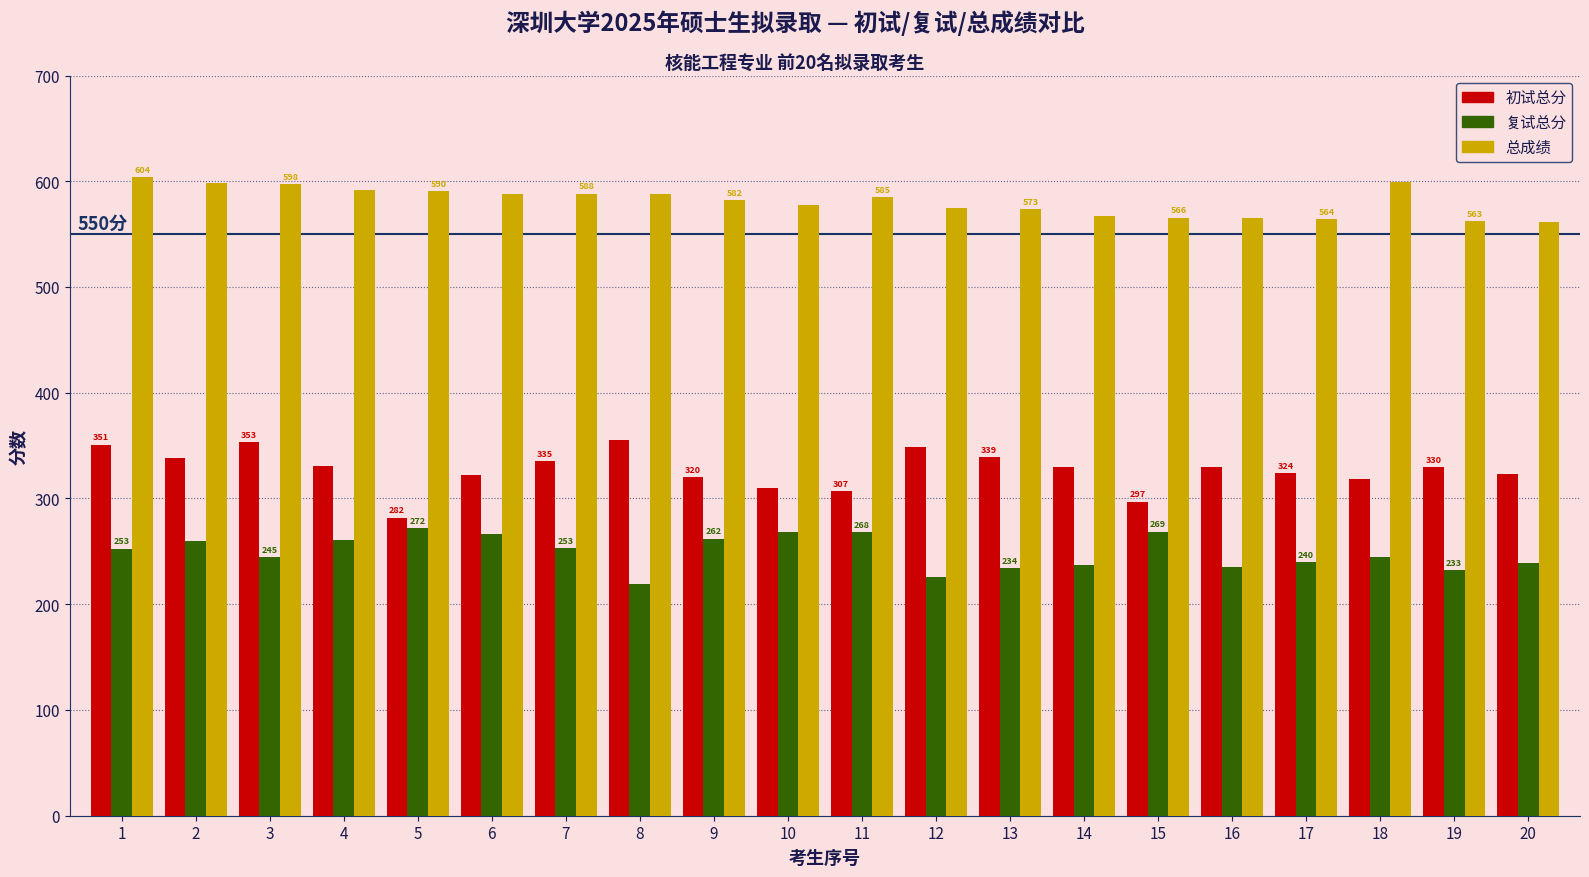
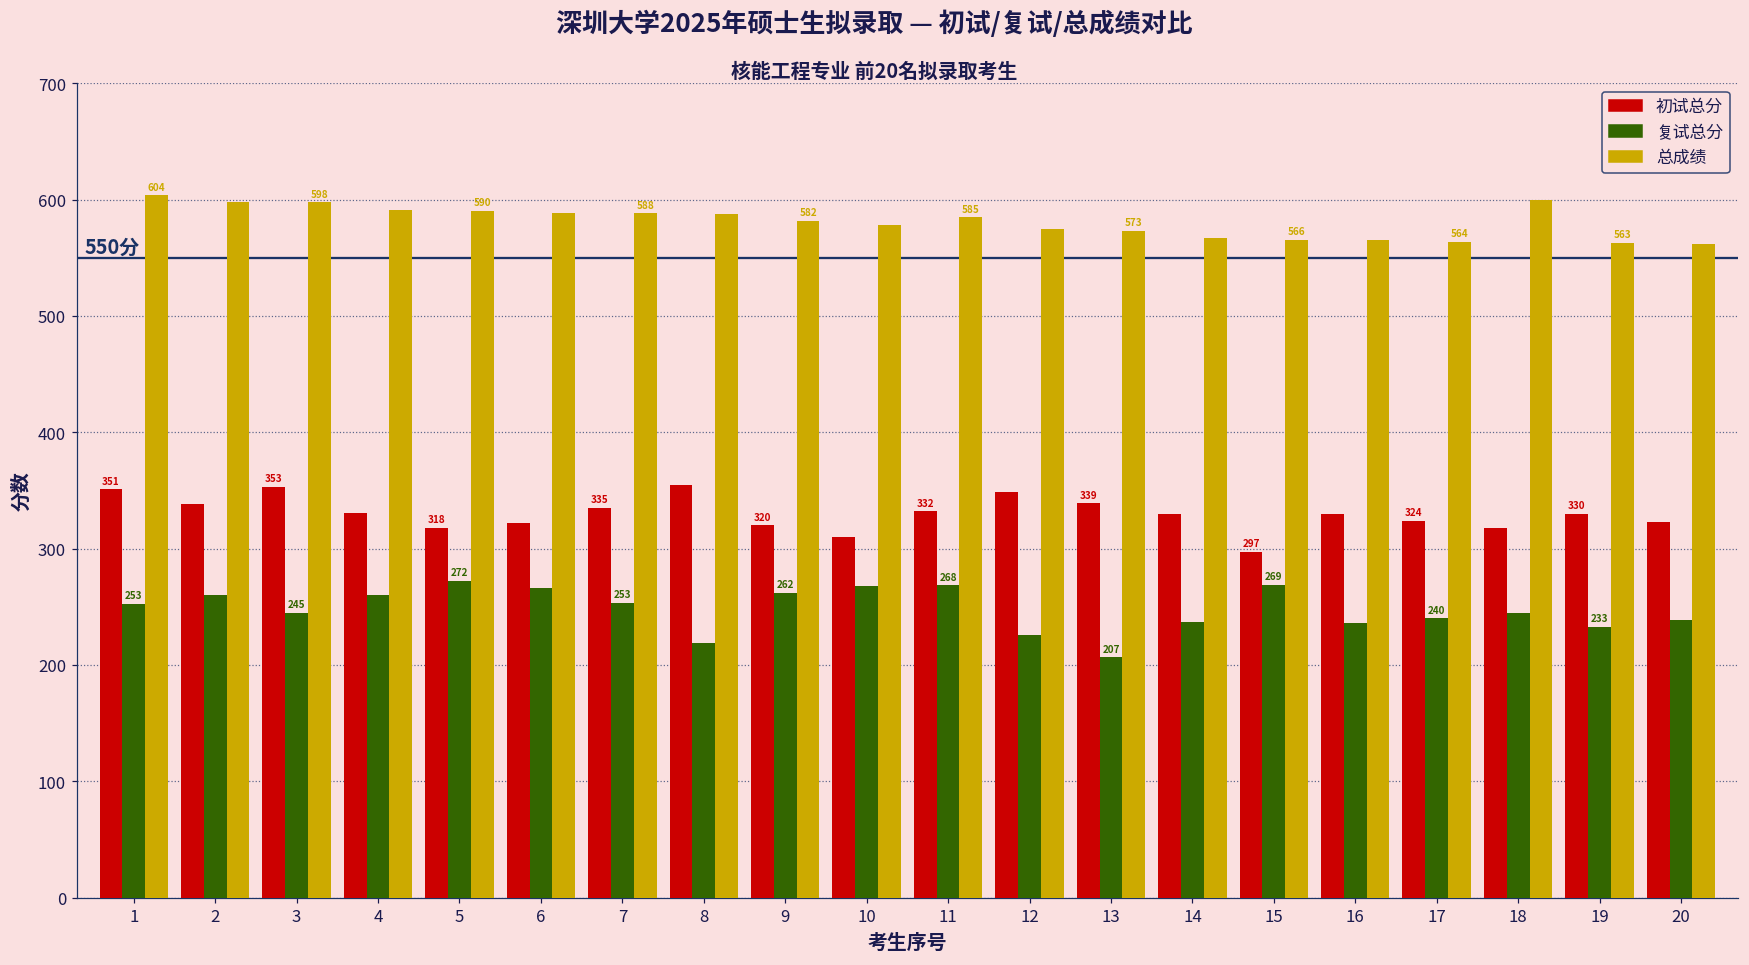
  {
    "初试总分": {
      "1": 351,
      "3": 353,
-     "5": 282,
+     "5": 318,
      "7": 335,
      "9": 320,
-     "11": 307,
+     "11": 332,
      "13": 339,
      "15": 297,
      "17": 324,
      "19": 330
    },
    "复试总分": {
      "1": 253,
      "3": 245,
      "5": 272,
      "7": 253,
      "9": 262,
      "11": 268,
-     "13": 234,
+     "13": 207,
      "15": 269,
      "17": 240,
      "19": 233
    },
    "总成绩": {
      "1": 604,
      "3": 598,
      "5": 590,
      "7": 588,
      "9": 582,
      "11": 585,
      "13": 573,
      "15": 566,
      "17": 564,
      "19": 563
    }
  }
